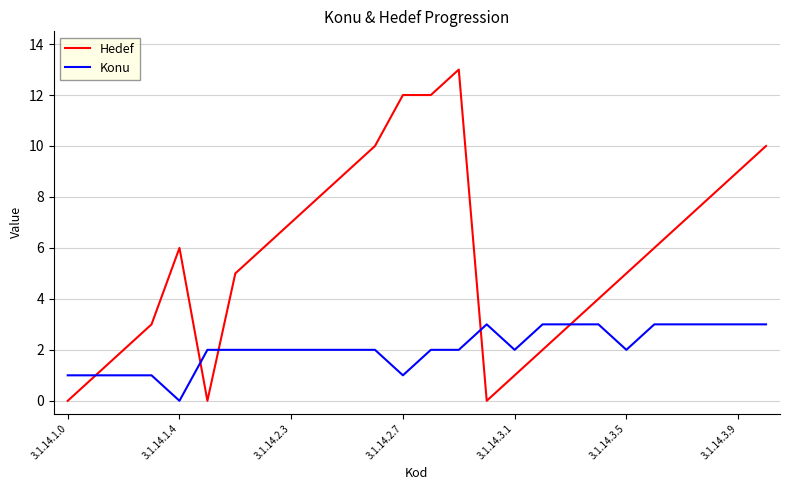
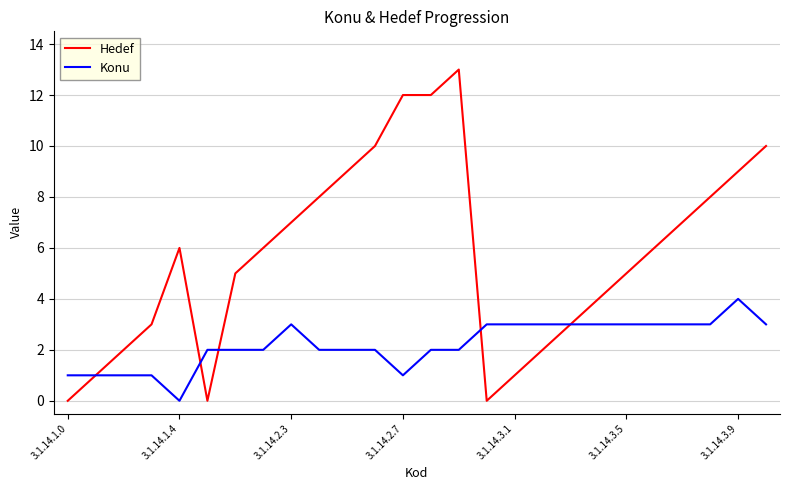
  {
    "Hedef": {
      "3.1.14.1.0": 0,
      "3.1.14.1.4": 6,
      "3.1.14.2.3": 7,
      "3.1.14.2.7": 12,
      "3.1.14.3.1": 1,
      "3.1.14.3.5": 5,
      "3.1.14.3.9": 9
    },
    "Konu": {
      "3.1.14.1.0": 1,
      "3.1.14.1.4": 0,
-     "3.1.14.2.3": 2,
+     "3.1.14.2.3": 3,
      "3.1.14.2.7": 1,
-     "3.1.14.3.1": 2,
-     "3.1.14.3.5": 2,
-     "3.1.14.3.9": 3
+     "3.1.14.3.1": 3,
+     "3.1.14.3.5": 3,
+     "3.1.14.3.9": 4
    }
  }
